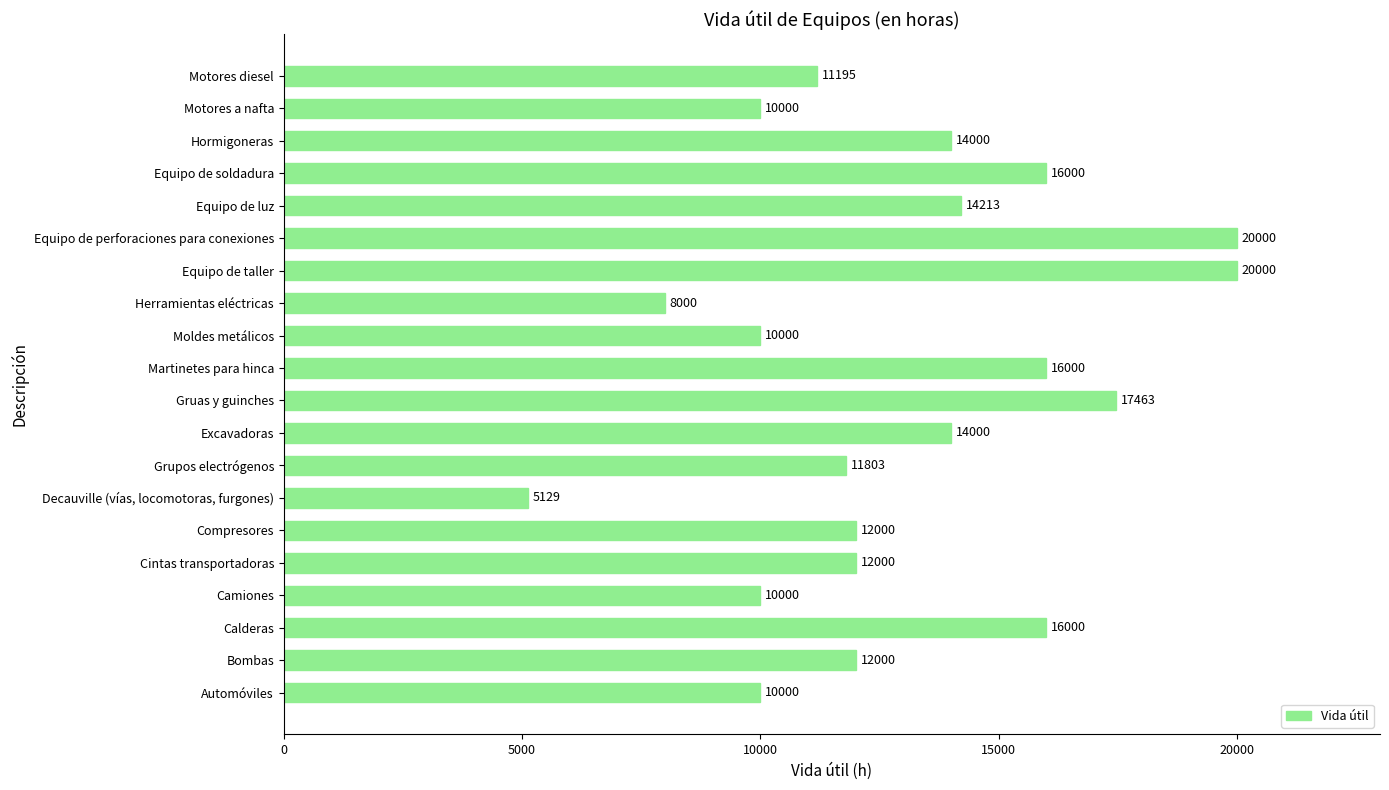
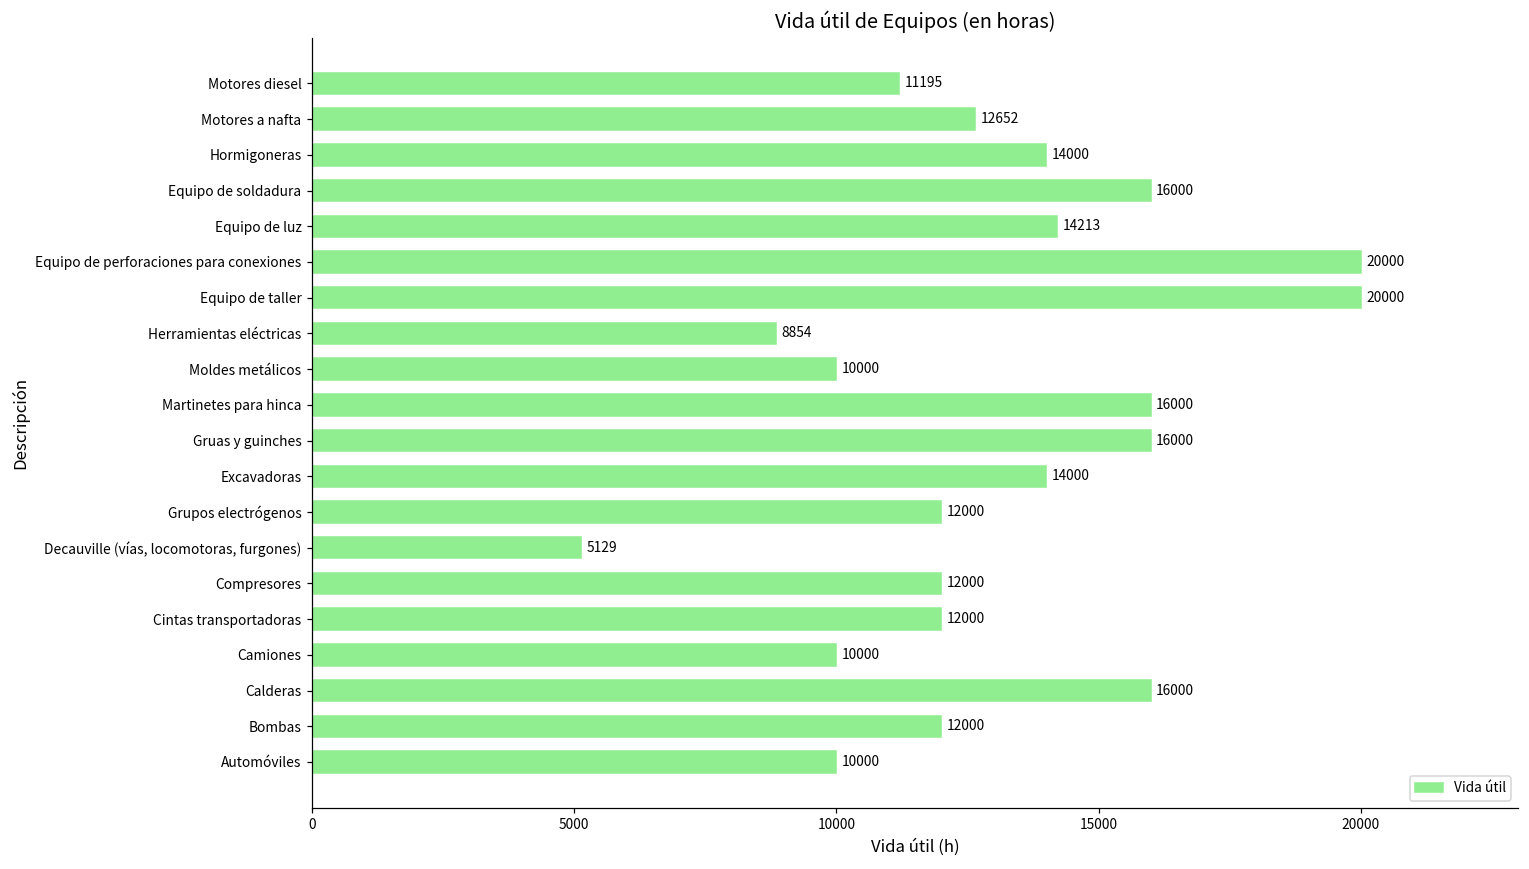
  {
    "Motores diesel": 11195,
-   "Motores a nafta": 10000,
+   "Motores a nafta": 12652,
    "Hormigoneras": 14000,
    "Equipo de soldadura": 16000,
    "Equipo de luz": 14213,
    "Equipo de perforaciones para conexiones": 20000,
    "Equipo de taller": 20000,
-   "Herramientas eléctricas": 8000,
+   "Herramientas eléctricas": 8854,
    "Moldes metálicos": 10000,
    "Martinetes para hinca": 16000,
-   "Gruas y guinches": 17463,
+   "Gruas y guinches": 16000,
    "Excavadoras": 14000,
-   "Grupos electrógenos": 11803,
+   "Grupos electrógenos": 12000,
    "Decauville (vías, locomotoras, furgones)": 5129,
    "Compresores": 12000,
    "Cintas transportadoras": 12000,
    "Camiones": 10000,
    "Calderas": 16000,
    "Bombas": 12000,
    "Automóviles": 10000
  }
